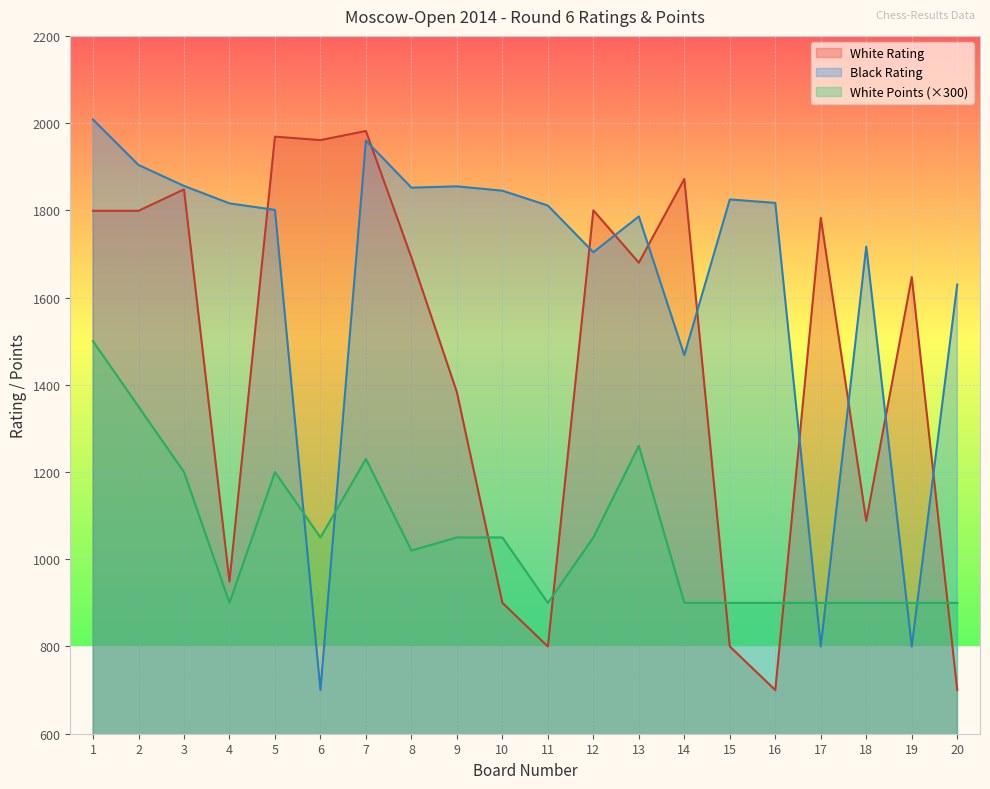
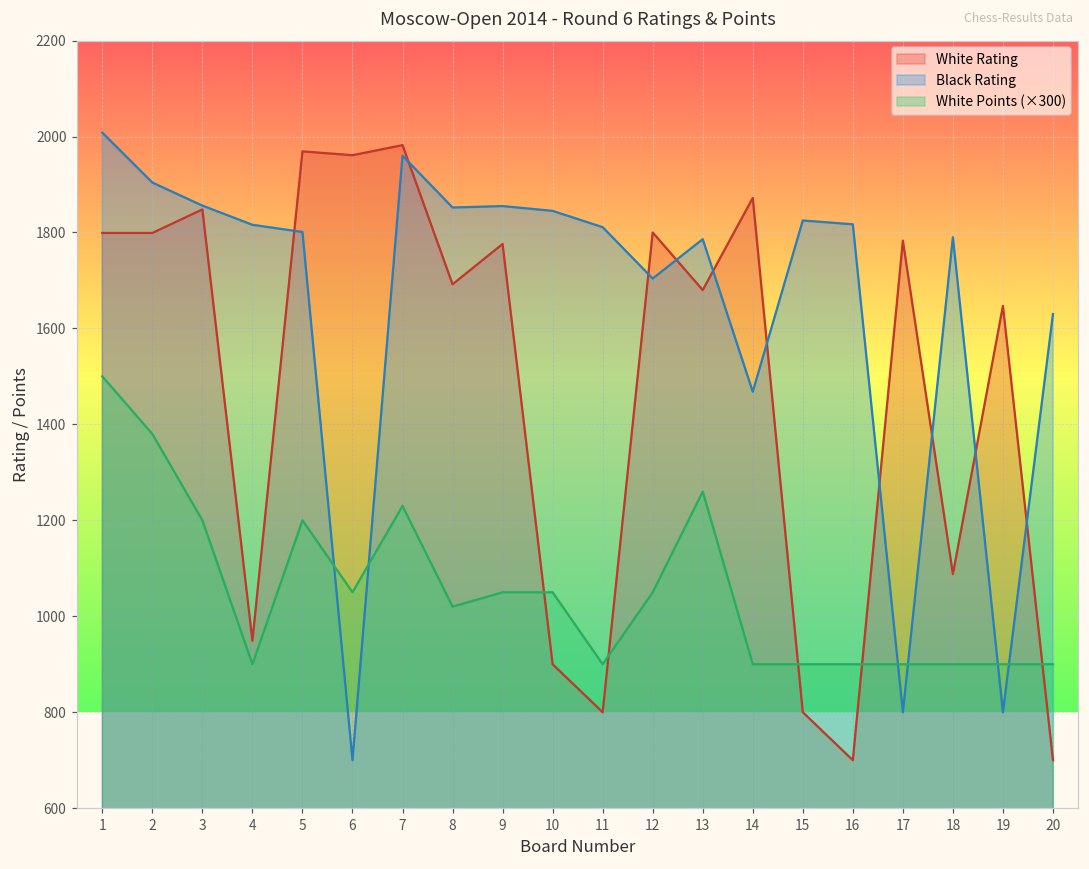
  {
    "White Rating": {
      "1": 1800,
      "2": 1800,
      "3": 1850,
      "4": 950,
      "5": 1970,
      "6": 1960,
      "7": 1980,
      "8": 1690,
-     "9": 1380,
+     "9": 1780,
      "10": 900,
      "11": 800,
      "12": 1800,
      "13": 1680,
      "14": 1870,
      "15": 800,
      "16": 700,
      "17": 1780,
      "18": 1090,
      "19": 1650,
      "20": 700
    },
    "Black Rating": {
      "1": 2010,
      "2": 1900,
      "3": 1860,
      "4": 1820,
      "5": 1800,
      "6": 700,
      "7": 1960,
      "8": 1850,
      "9": 1860,
      "10": 1850,
      "11": 1810,
      "12": 1700,
      "13": 1790,
      "14": 1470,
      "15": 1830,
      "16": 1820,
      "17": 800,
-     "18": 1720,
+     "18": 1790,
      "19": 800,
      "20": 1630
    },
    "White Points (×300)": {
      "1": 1500,
-     "2": 1350,
+     "2": 1380,
      "3": 1200,
      "4": 900,
      "5": 1200,
      "6": 1050,
      "7": 1230,
      "8": 1020,
      "9": 1050,
      "10": 1050,
      "11": 900,
      "12": 1050,
      "13": 1260,
      "14": 900,
      "15": 900,
      "16": 900,
      "17": 900,
      "18": 900,
      "19": 900,
      "20": 900
    }
  }
